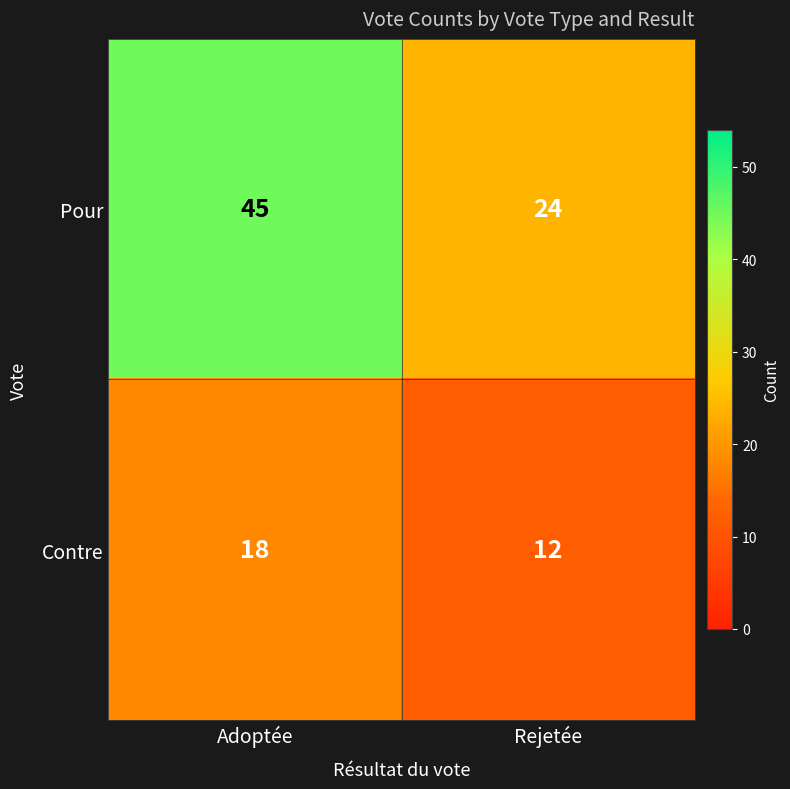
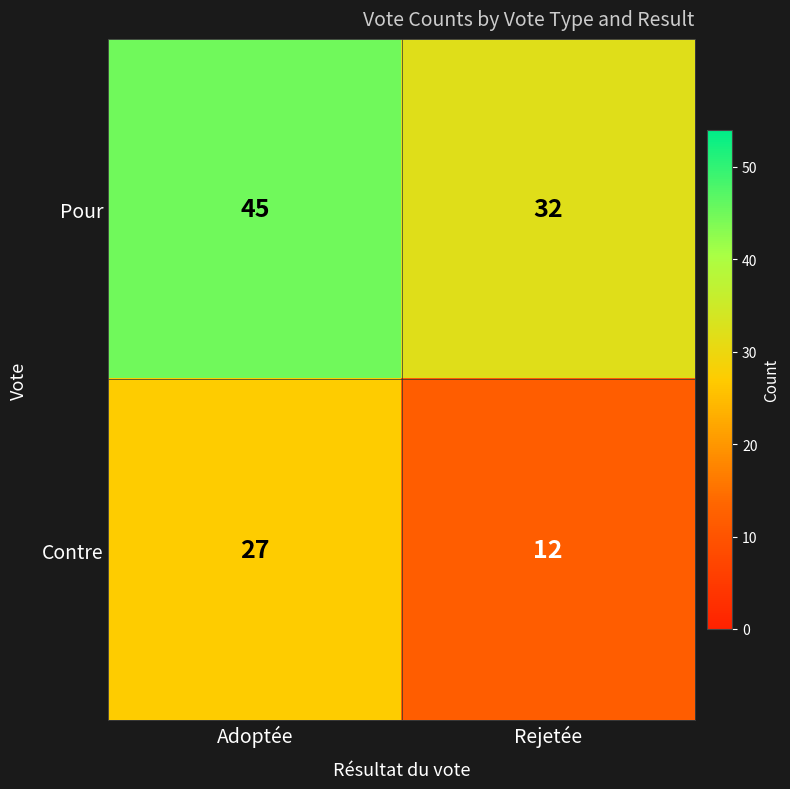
  {
    "Pour": {
      "Adoptée": 45,
-     "Rejetée": 24
+     "Rejetée": 32
    },
    "Contre": {
-     "Adoptée": 18,
+     "Adoptée": 27,
      "Rejetée": 12
    }
  }
